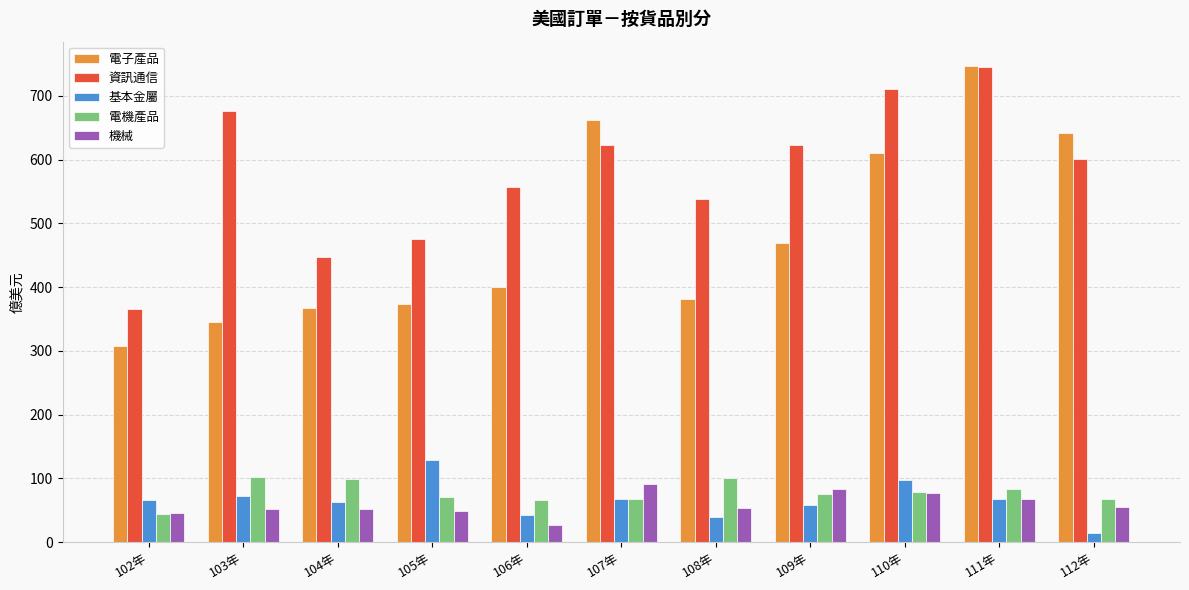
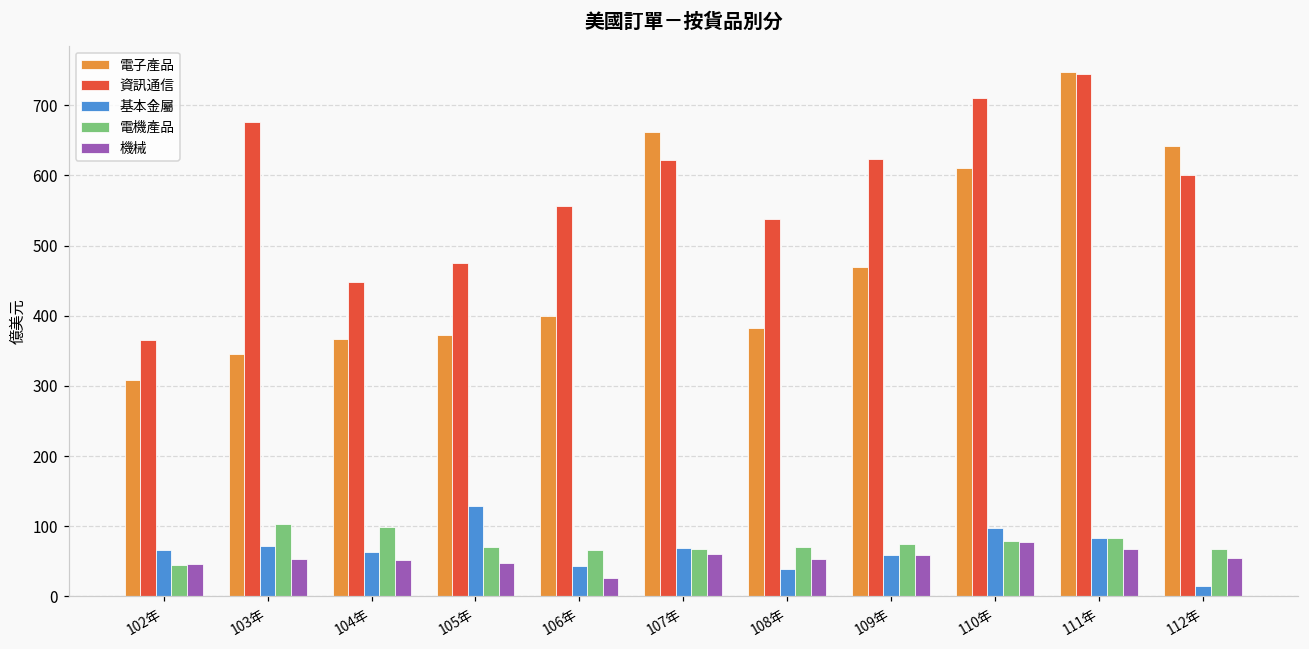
  {
    "電子產品": {
      "102年": 310,
      "103年": 350,
      "104年": 370,
      "105年": 370,
      "106年": 400,
      "107年": 660,
      "108年": 380,
      "109年": 470,
      "110年": 610,
      "111年": 750,
      "112年": 640
    },
    "資訊通信": {
      "102年": 370,
      "103年": 680,
      "104年": 450,
      "105年": 480,
      "106年": 560,
      "107年": 620,
      "108年": 540,
      "109年": 620,
      "110年": 710,
      "111年": 740,
      "112年": 600
    },
    "基本金屬": {
      "102年": 70,
      "103年": 70,
      "104年": 60,
      "105年": 130,
      "106年": 40,
      "107年": 70,
      "108年": 40,
      "109年": 60,
      "110年": 100,
-     "111年": 70,
+     "111年": 80,
      "112年": 10
    },
    "電機產品": {
      "102年": 40,
      "103年": 100,
      "104年": 100,
      "105年": 70,
      "106年": 70,
      "107年": 70,
-     "108年": 100,
+     "108年": 70,
      "109年": 80,
      "110年": 80,
      "111年": 80,
      "112年": 70
    },
    "機械": {
      "102年": 50,
      "103年": 50,
      "104年": 50,
      "105年": 50,
      "106年": 30,
-     "107年": 90,
+     "107年": 60,
      "108年": 50,
-     "109年": 80,
+     "109年": 60,
      "110年": 80,
      "111年": 70,
      "112年": 60
    }
  }
